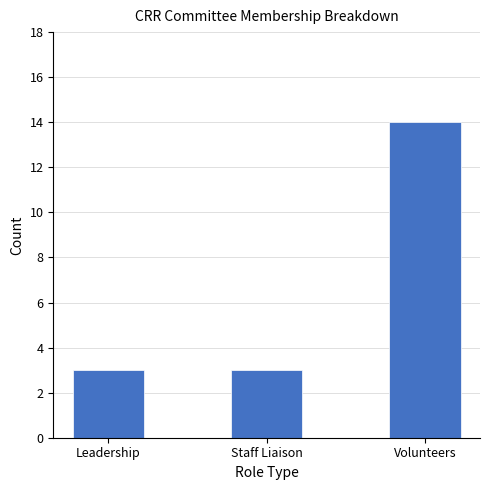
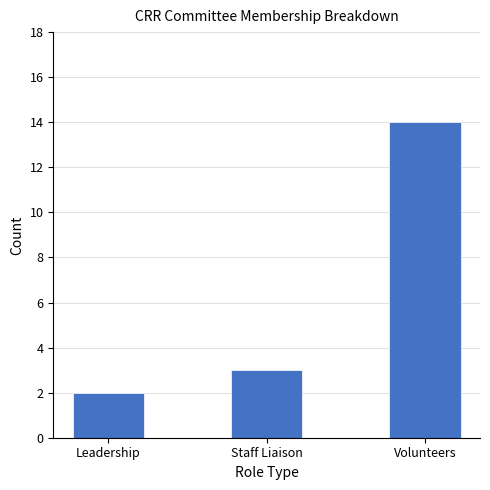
  {
-   "Leadership": 3,
+   "Leadership": 2,
    "Staff Liaison": 3,
    "Volunteers": 14
  }
